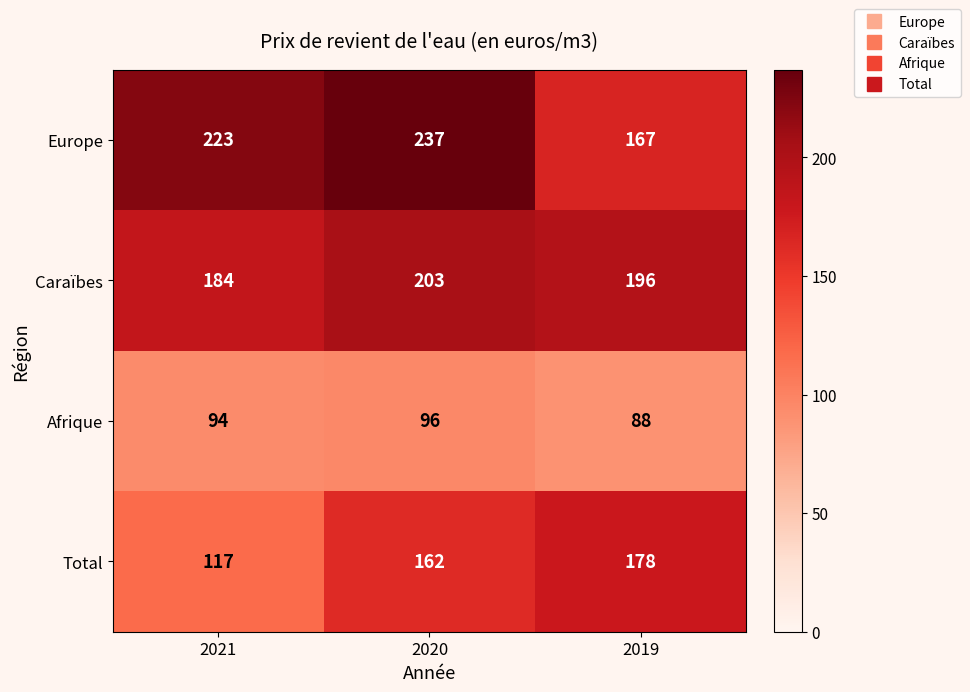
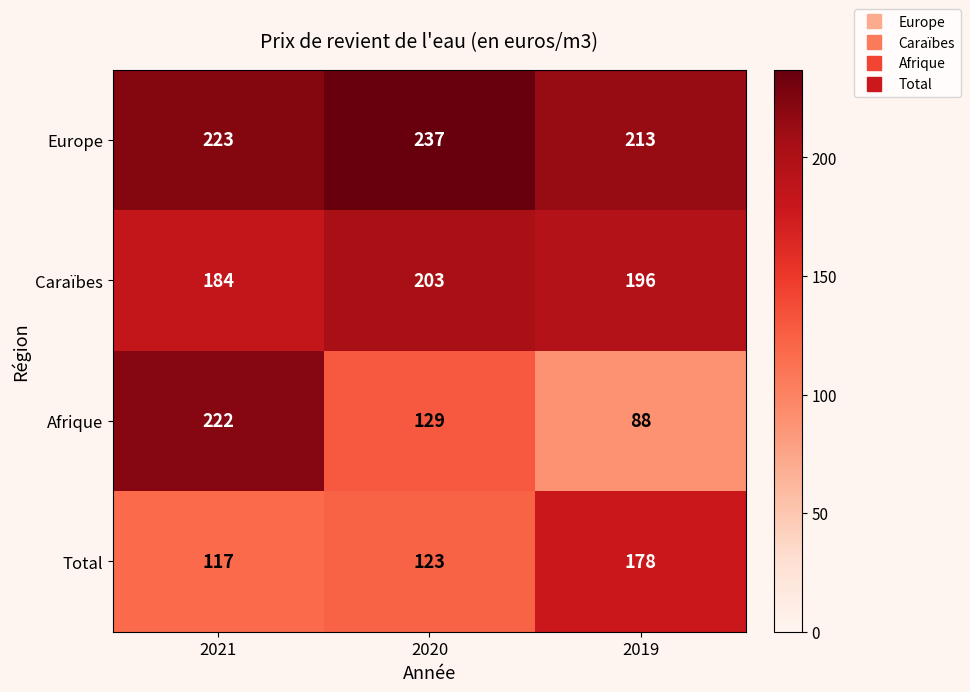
  {
    "Europe": {
      "2021": 223,
      "2020": 237,
-     "2019": 167
+     "2019": 213
    },
    "Caraïbes": {
      "2021": 184,
      "2020": 203,
      "2019": 196
    },
    "Afrique": {
-     "2021": 94,
-     "2020": 96,
+     "2021": 222,
+     "2020": 129,
      "2019": 88
    },
    "Total": {
      "2021": 117,
-     "2020": 162,
+     "2020": 123,
      "2019": 178
    }
  }
